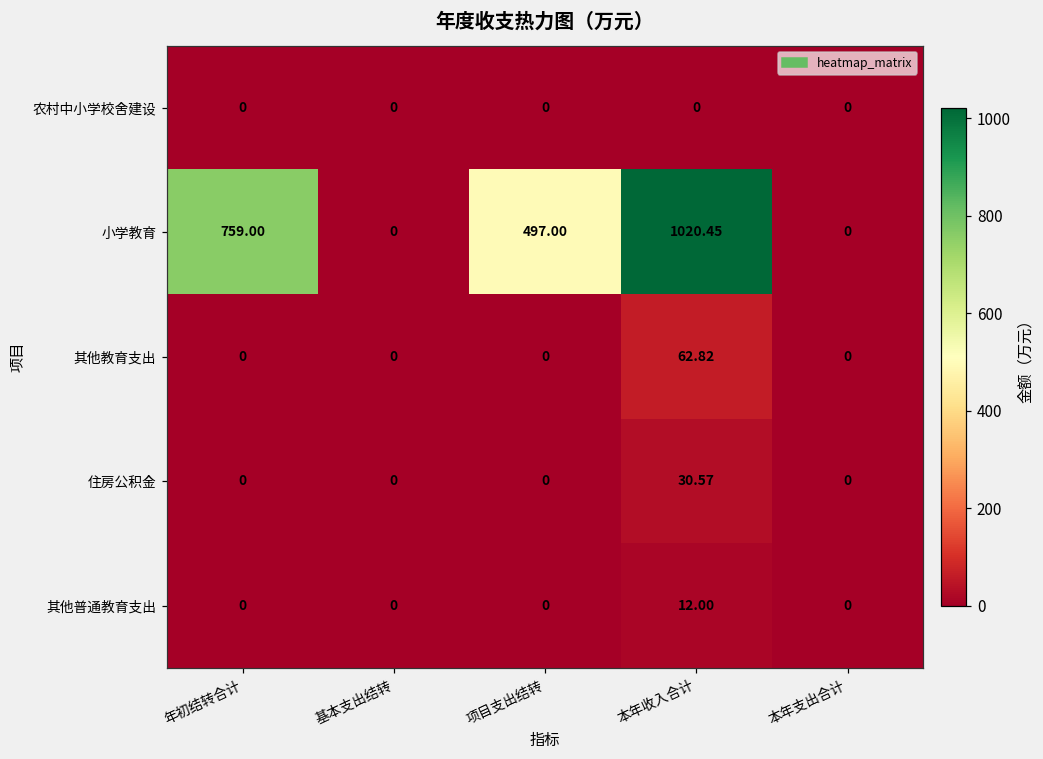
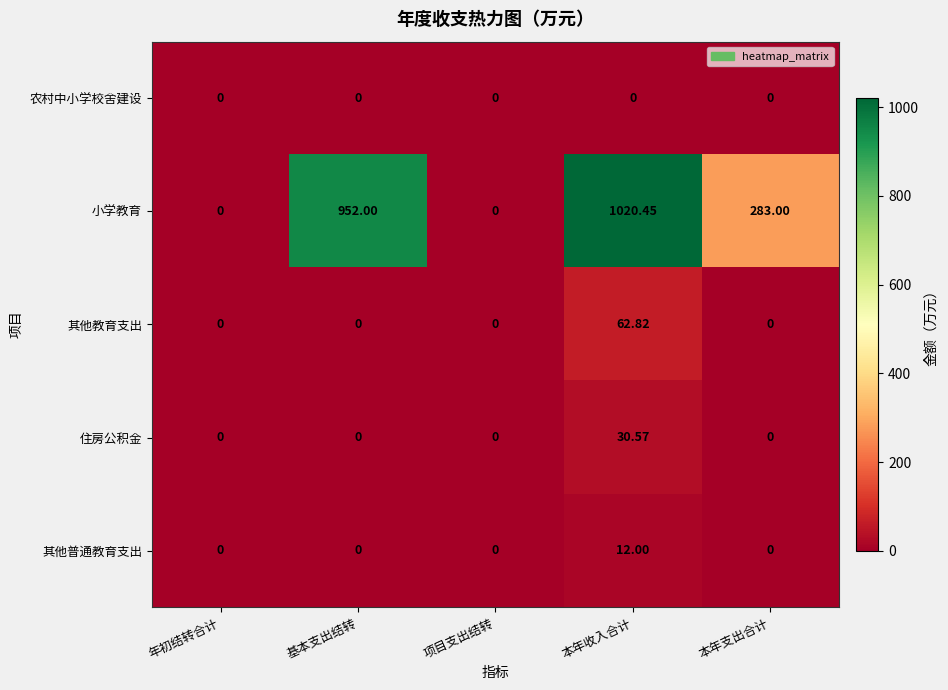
  {
    "农村中小学校舍建设": {
      "年初结转合计": 0,
      "基本支出结转": 0,
      "项目支出结转": 0,
      "本年收入合计": 0,
      "本年支出合计": 0
    },
    "小学教育": {
-     "年初结转合计": 759.00,
-     "基本支出结转": 0,
-     "项目支出结转": 497.00,
+     "年初结转合计": 0,
+     "基本支出结转": 952.00,
+     "项目支出结转": 0,
      "本年收入合计": 1020.45,
-     "本年支出合计": 0
+     "本年支出合计": 283.00
    },
    "其他教育支出": {
      "年初结转合计": 0,
      "基本支出结转": 0,
      "项目支出结转": 0,
      "本年收入合计": 62.82,
      "本年支出合计": 0
    },
    "住房公积金": {
      "年初结转合计": 0,
      "基本支出结转": 0,
      "项目支出结转": 0,
      "本年收入合计": 30.57,
      "本年支出合计": 0
    },
    "其他普通教育支出": {
      "年初结转合计": 0,
      "基本支出结转": 0,
      "项目支出结转": 0,
      "本年收入合计": 12.00,
      "本年支出合计": 0
    }
  }
